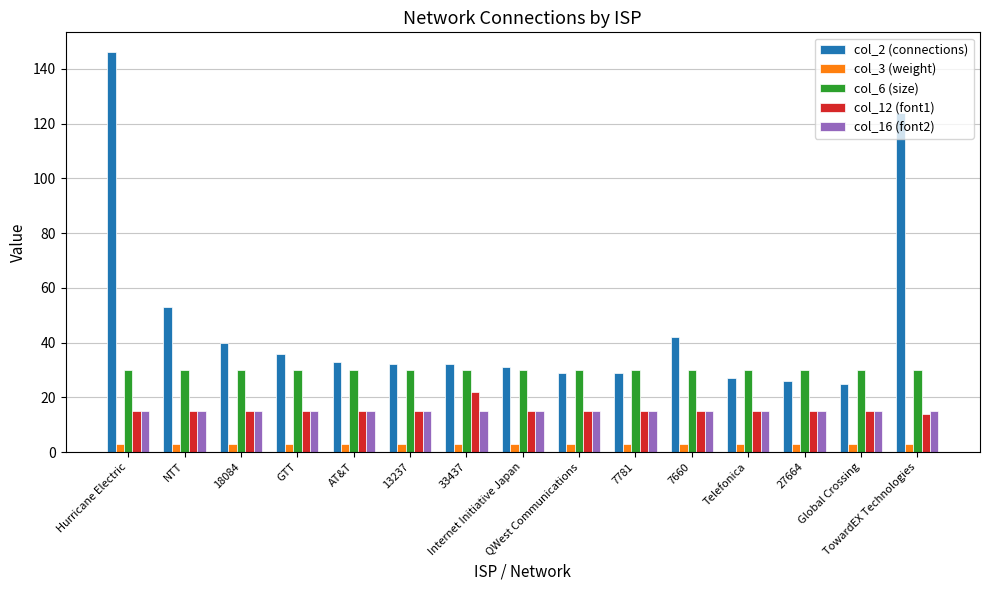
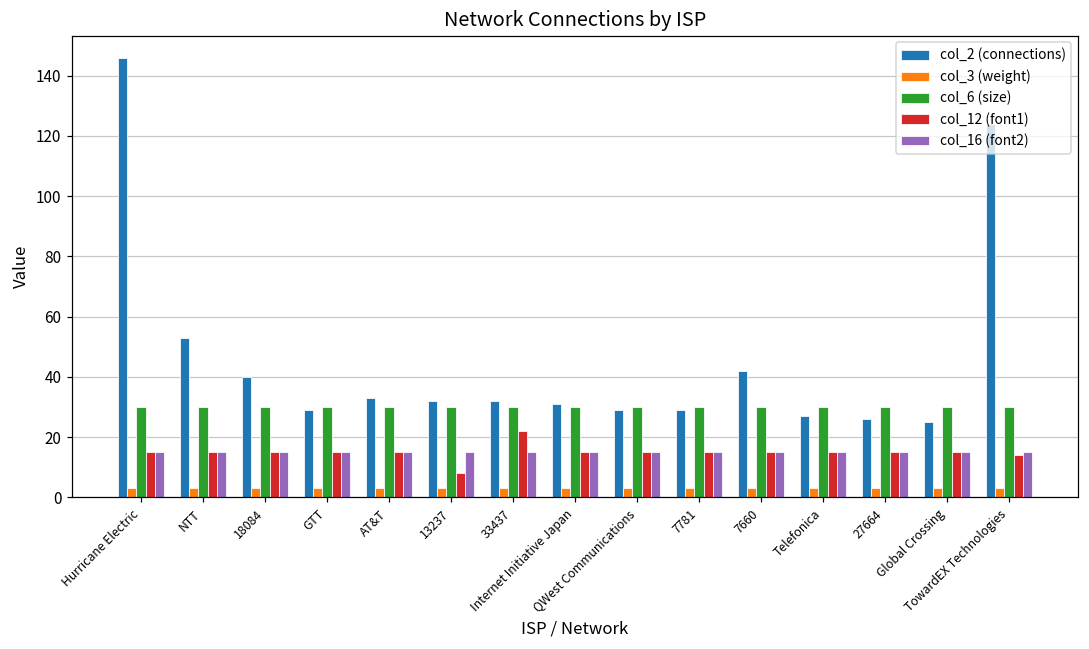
  {
    "col_2 (connections)": {
      "Hurricane Electric": 146,
      "NTT": 53,
      "18084": 40,
-     "GTT": 36,
+     "GTT": 29,
      "AT&T": 33,
      "13237": 32,
      "33437": 32,
      "Internet Initiative Japan": 31,
      "QWest Communications": 29,
      "7781": 29,
      "7660": 42,
      "Telefonica": 27,
      "27664": 26,
      "Global Crossing": 25
    },
    "col_3 (weight)": {
      "Hurricane Electric": 3,
      "NTT": 3,
      "18084": 3,
      "GTT": 3,
      "AT&T": 3,
      "13237": 3,
      "33437": 3,
      "Internet Initiative Japan": 3,
      "QWest Communications": 3,
      "7781": 3,
      "7660": 3,
      "Telefonica": 3,
      "27664": 3,
      "Global Crossing": 3,
      "TowardEX Technologies": 3
    },
    "col_6 (size)": {
      "Hurricane Electric": 30,
      "NTT": 30,
      "18084": 30,
      "GTT": 30,
      "AT&T": 30,
      "13237": 30,
      "33437": 30,
      "Internet Initiative Japan": 30,
      "QWest Communications": 30,
      "7781": 30,
      "7660": 30,
      "Telefonica": 30,
      "27664": 30,
      "Global Crossing": 30,
      "TowardEX Technologies": 30
    },
    "col_12 (font1)": {
      "Hurricane Electric": 15,
      "NTT": 15,
      "18084": 15,
      "GTT": 15,
      "AT&T": 15,
-     "13237": 15,
+     "13237": 8,
      "33437": 22,
      "Internet Initiative Japan": 15,
      "QWest Communications": 15,
      "7781": 15,
      "7660": 15,
      "Telefonica": 15,
      "27664": 15,
      "Global Crossing": 15,
      "TowardEX Technologies": 14
    },
    "col_16 (font2)": {
      "Hurricane Electric": 15,
      "NTT": 15,
      "18084": 15,
      "GTT": 15,
      "AT&T": 15,
      "13237": 15,
      "33437": 15,
      "Internet Initiative Japan": 15,
      "QWest Communications": 15,
      "7781": 15,
      "7660": 15,
      "Telefonica": 15,
      "27664": 15,
      "Global Crossing": 15,
      "TowardEX Technologies": 15
    }
  }
